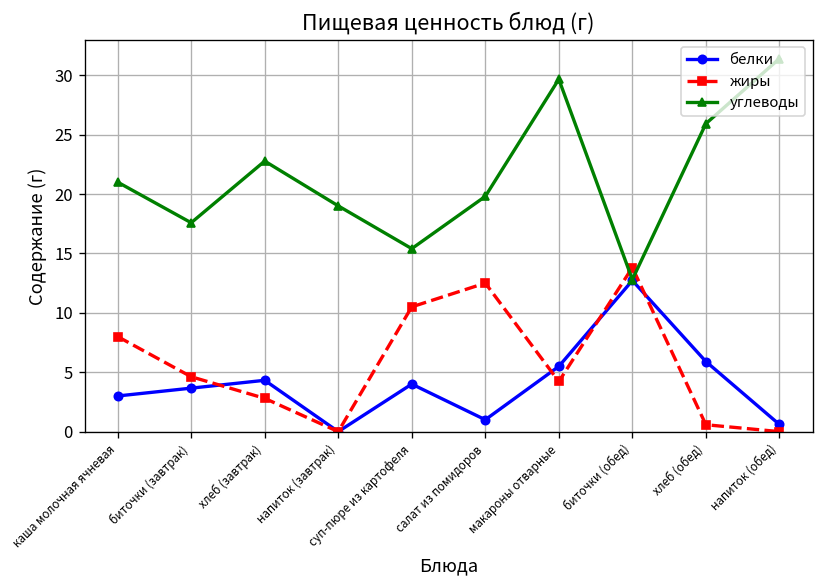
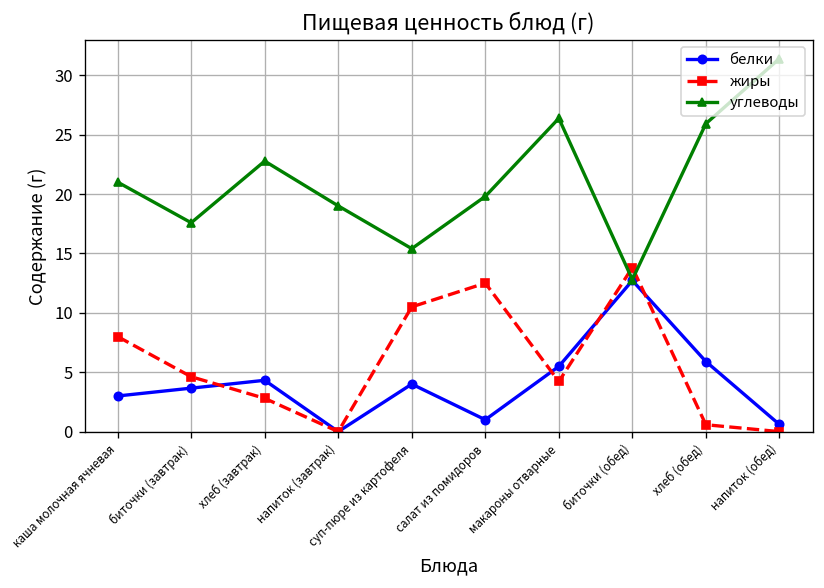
  {
    "белки": {
      "каша молочная ячневая": 3,
      "биточки (завтрак)": 4,
      "хлеб (завтрак)": 4,
      "суп-пюре из картофеля": 4,
      "салат из помидоров": 1,
      "макароны отварные": 5,
      "хлеб (обед)": 6,
      "напиток (обед)": 1
    },
    "жиры": {
      "каша молочная ячневая": 8,
      "биточки (завтрак)": 5,
      "хлеб (завтрак)": 3,
      "суп-пюре из картофеля": 11,
      "салат из помидоров": 13,
      "макароны отварные": 4,
      "биточки (обед)": 14,
      "хлеб (обед)": 1,
      "напиток (обед)": 0
    },
    "углеводы": {
      "каша молочная ячневая": 21,
      "биточки (завтрак)": 18,
      "хлеб (завтрак)": 23,
      "напиток (завтрак)": 19,
      "суп-пюре из картофеля": 15,
      "салат из помидоров": 20,
-     "макароны отварные": 30,
+     "макароны отварные": 26,
      "хлеб (обед)": 26
    }
  }
